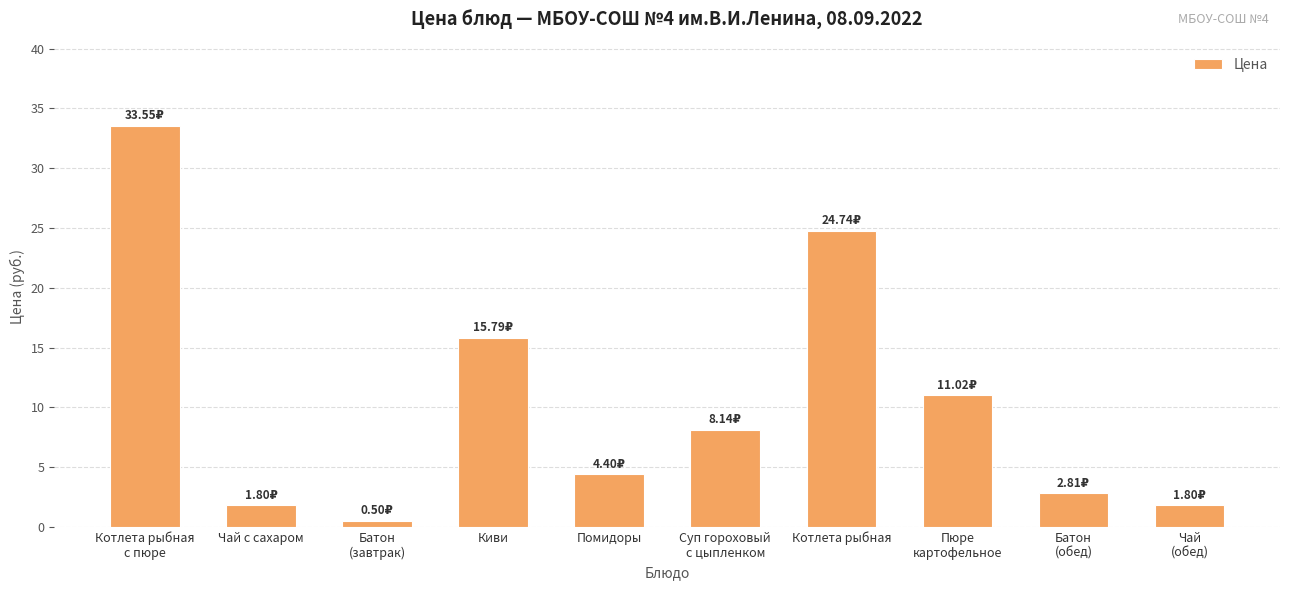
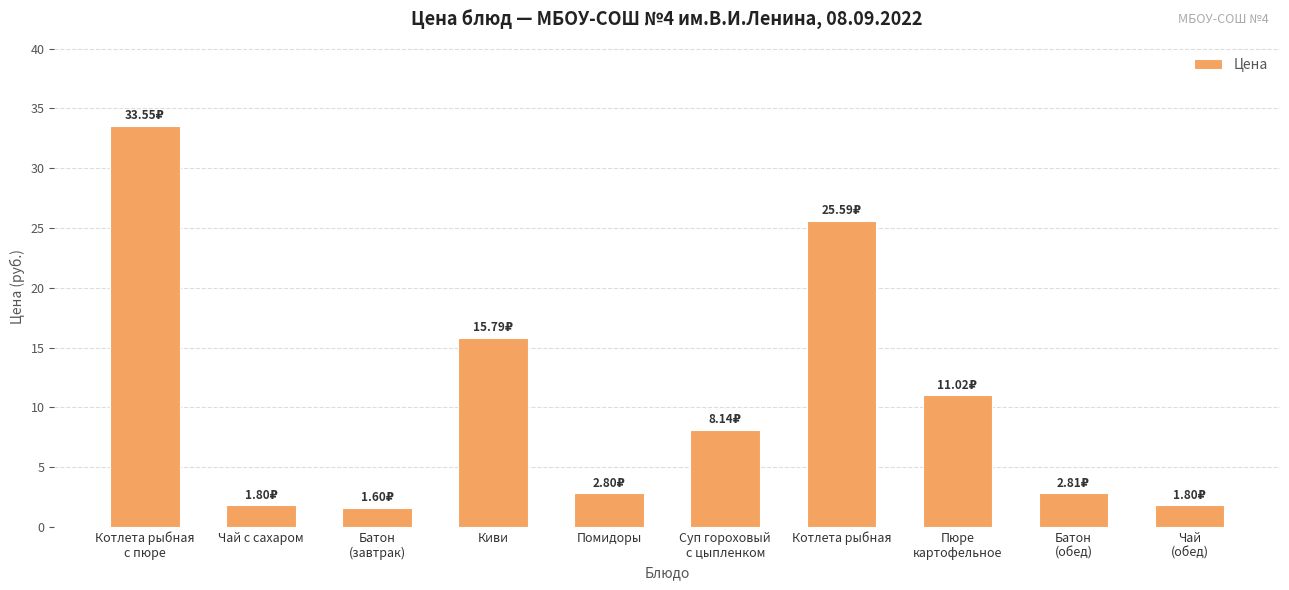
  {
    "Котлета рыбная с пюре": "33.55₽",
    "Чай с сахаром": "1.80₽",
-   "Батон (завтрак)": "0.50₽",
+   "Батон (завтрак)": "1.60₽",
    "Киви": "15.79₽",
-   "Помидоры": "4.40₽",
+   "Помидоры": "2.80₽",
    "Суп гороховый с цыпленком": "8.14₽",
-   "Котлета рыбная": "24.74₽",
+   "Котлета рыбная": "25.59₽",
    "Пюре картофельное": "11.02₽",
    "Батон (обед)": "2.81₽",
    "Чай (обед)": "1.80₽"
  }
